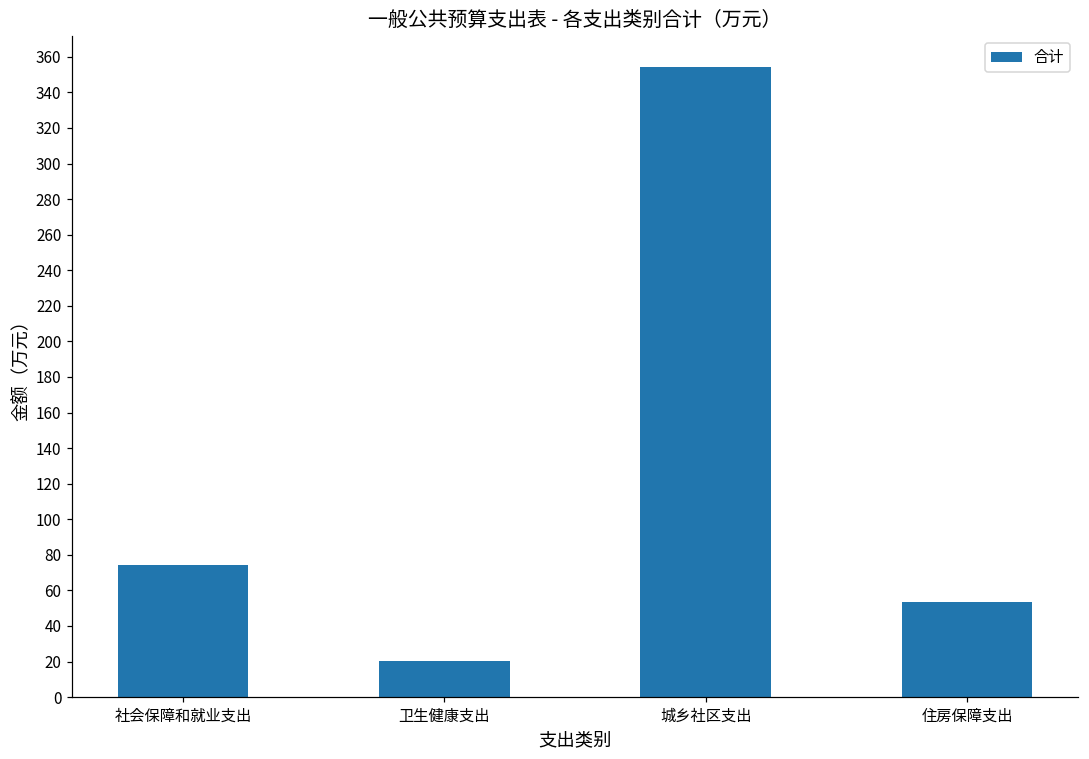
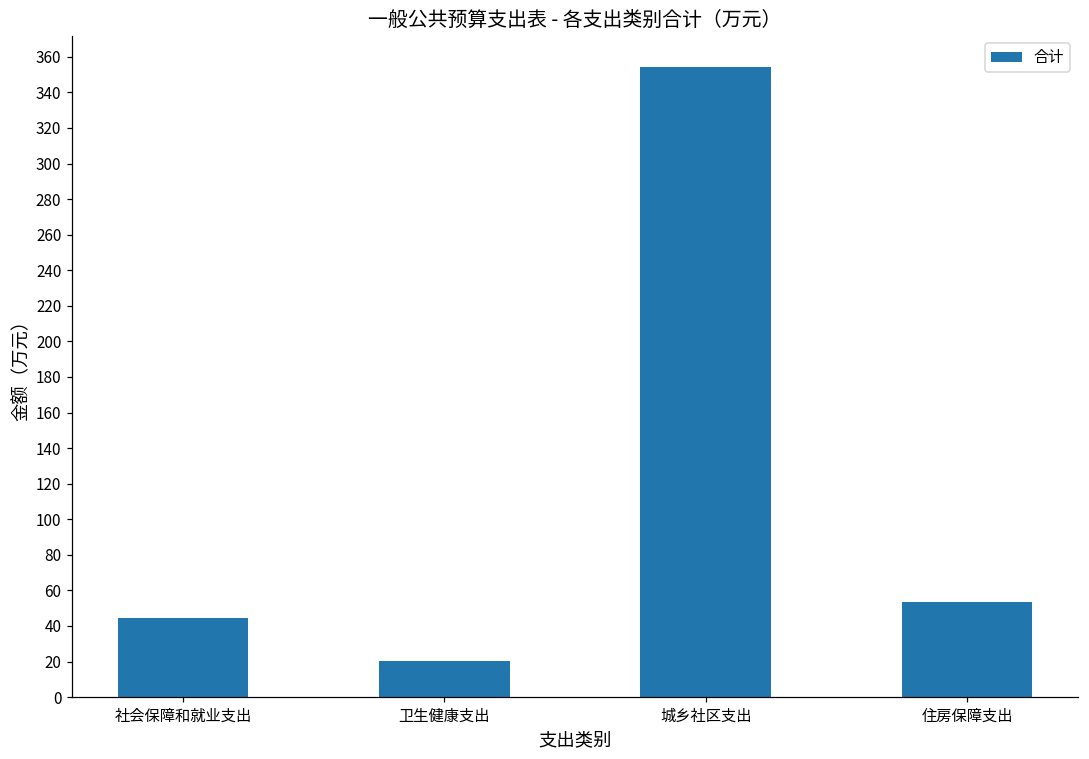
  {
-   "社会保障和就业支出": 74,
+   "社会保障和就业支出": 44,
    "卫生健康支出": 20,
    "城乡社区支出": 354,
    "住房保障支出": 53
  }
